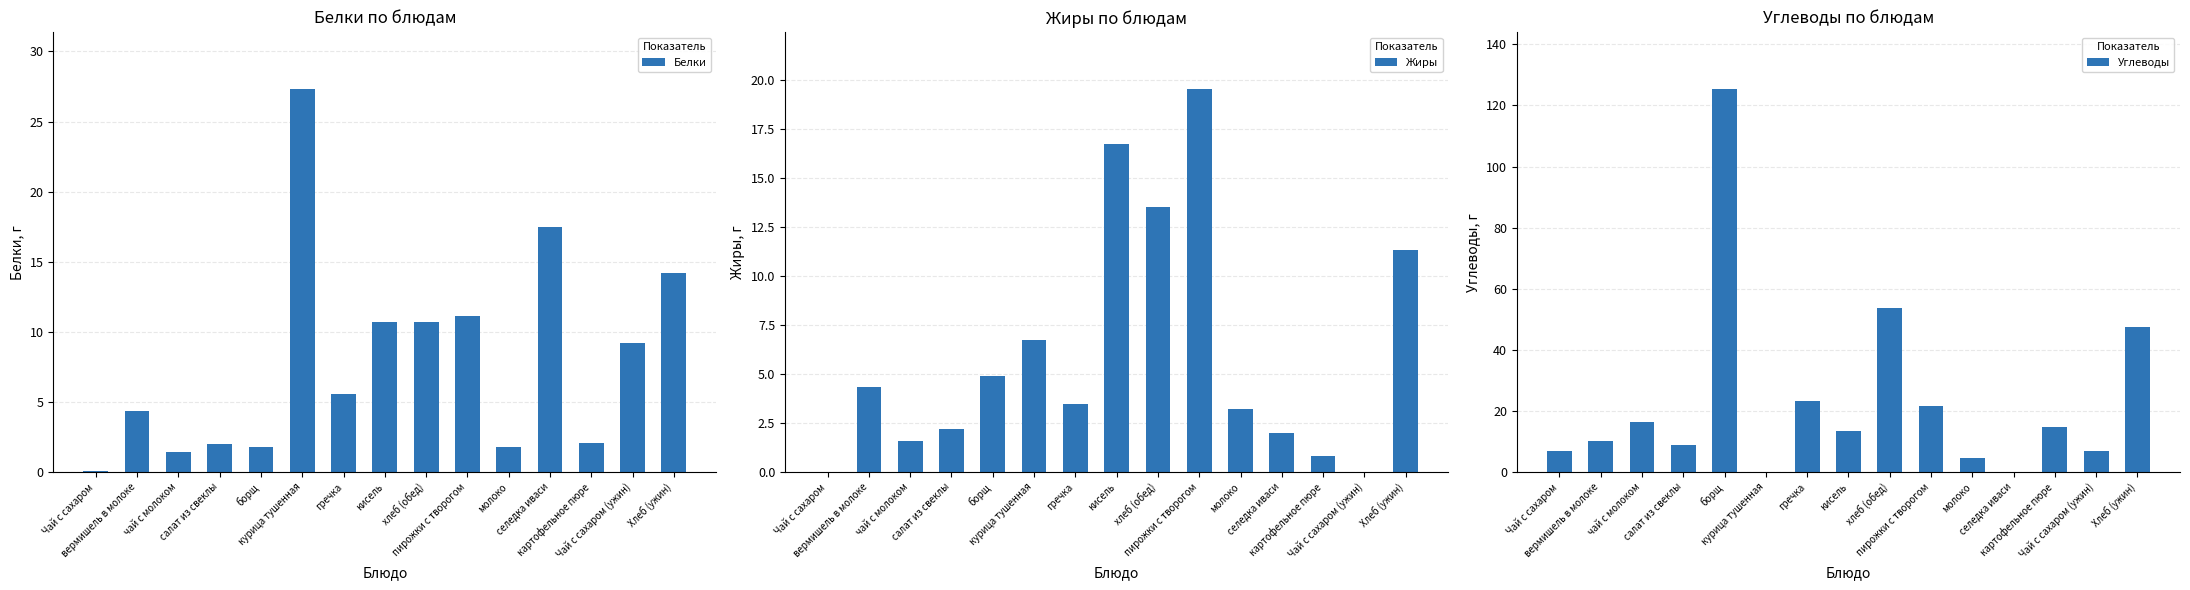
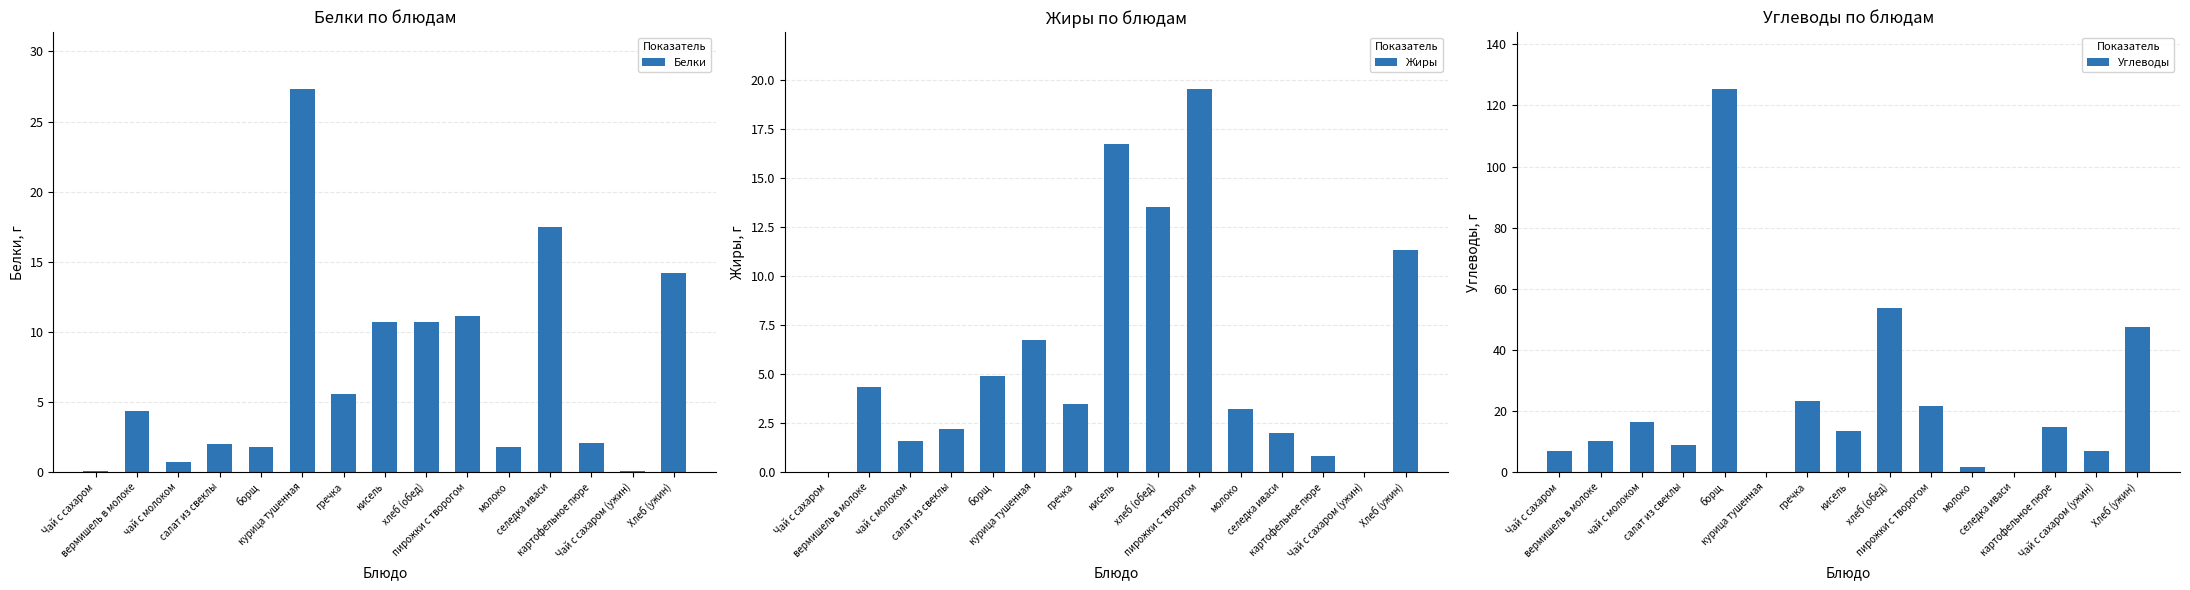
  {
    "Белки по блюдам": {
      "вермишель в молоке": 4.4,
-     "чай с молоком": 1.4,
+     "чай с молоком": 0.7,
      "салат из свеклы": 2.0,
      "борщ": 1.8,
      "курица тушенная": 27.3,
      "гречка": 5.6,
      "кисель": 10.7,
      "хлеб (обед)": 10.7,
      "пирожки с творогом": 11.1,
      "молоко": 1.8,
      "селедка иваси": 17.5,
      "картофельное пюре": 2.1,
-     "Чай с сахаром (ужин)": 9.2,
+     "Чай с сахаром (ужин)": 0.1,
      "Хлеб (ужин)": 14.2
    },
    "Жиры по блюдам": {
      "Чай с сахаром": 0.0,
      "вермишель в молоке": 4.4,
      "чай с молоком": 1.6,
      "салат из свеклы": 2.2,
      "борщ": 4.9,
      "курица тушенная": 6.7,
      "гречка": 3.5,
      "кисель": 16.7,
      "хлеб (обед)": 13.5,
      "пирожки с творогом": 19.5,
      "молоко": 3.2,
      "селедка иваси": 2.0,
      "картофельное пюре": 0.8,
      "Чай с сахаром (ужин)": 0.0,
      "Хлеб (ужин)": 11.3
    },
    "Углеводы по блюдам": {
      "Чай с сахаром": 7,
      "вермишель в молоке": 10,
      "чай с молоком": 16,
      "салат из свеклы": 9,
      "борщ": 125,
      "курица тушенная": 0,
      "гречка": 23,
      "кисель": 13,
      "хлеб (обед)": 54,
      "пирожки с творогом": 22,
-     "молоко": 5,
+     "молоко": 2,
      "селедка иваси": 0,
      "картофельное пюре": 15,
      "Чай с сахаром (ужин)": 7,
      "Хлеб (ужин)": 48
    }
  }
